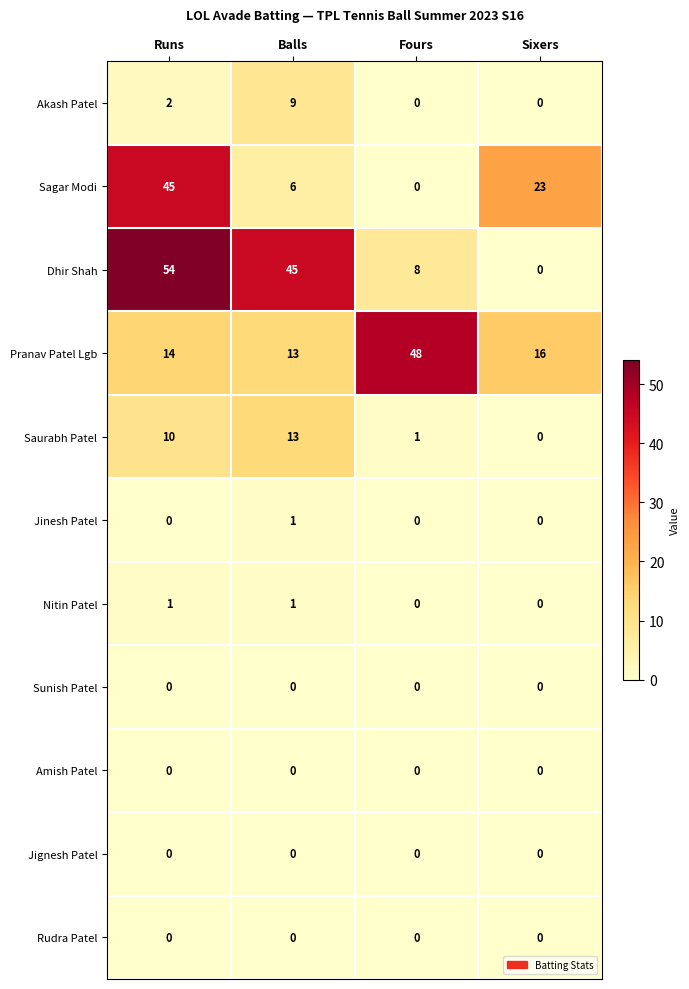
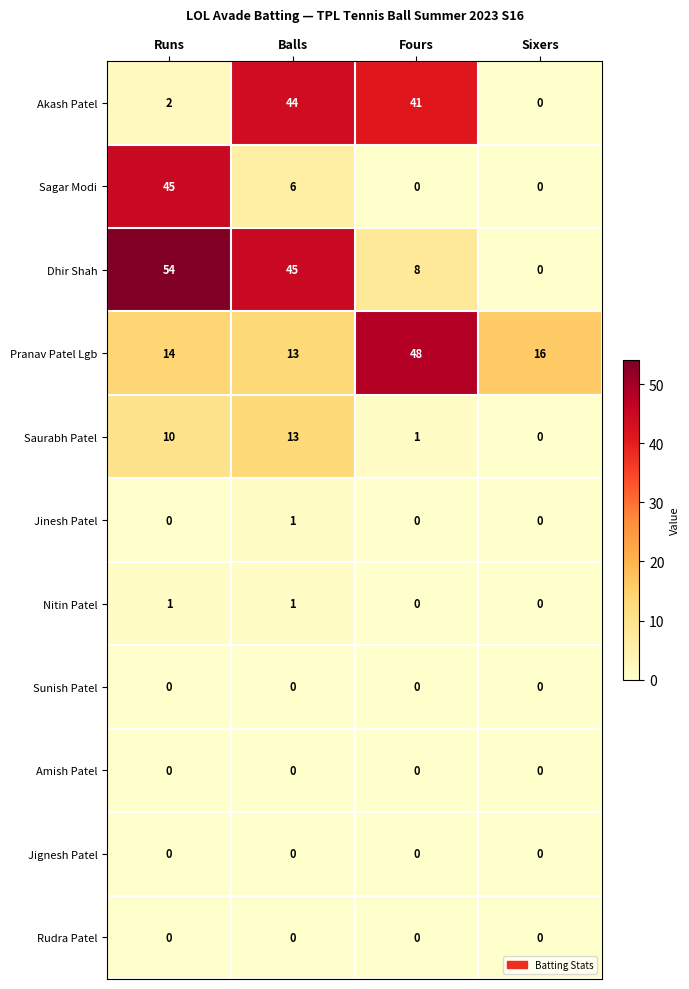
  {
    "Akash Patel": {
      "Runs": 2,
-     "Balls": 9,
-     "Fours": 0,
+     "Balls": 44,
+     "Fours": 41,
      "Sixers": 0
    },
    "Sagar Modi": {
      "Runs": 45,
      "Balls": 6,
      "Fours": 0,
-     "Sixers": 23
+     "Sixers": 0
    },
    "Dhir Shah": {
      "Runs": 54,
      "Balls": 45,
      "Fours": 8,
      "Sixers": 0
    },
    "Pranav Patel Lgb": {
      "Runs": 14,
      "Balls": 13,
      "Fours": 48,
      "Sixers": 16
    },
    "Saurabh Patel": {
      "Runs": 10,
      "Balls": 13,
      "Fours": 1,
      "Sixers": 0
    },
    "Jinesh Patel": {
      "Runs": 0,
      "Balls": 1,
      "Fours": 0,
      "Sixers": 0
    },
    "Nitin Patel": {
      "Runs": 1,
      "Balls": 1,
      "Fours": 0,
      "Sixers": 0
    },
    "Sunish Patel": {
      "Runs": 0,
      "Balls": 0,
      "Fours": 0,
      "Sixers": 0
    },
    "Amish Patel": {
      "Runs": 0,
      "Balls": 0,
      "Fours": 0,
      "Sixers": 0
    },
    "Jignesh Patel": {
      "Runs": 0,
      "Balls": 0,
      "Fours": 0,
      "Sixers": 0
    },
    "Rudra Patel": {
      "Runs": 0,
      "Balls": 0,
      "Fours": 0,
      "Sixers": 0
    }
  }
